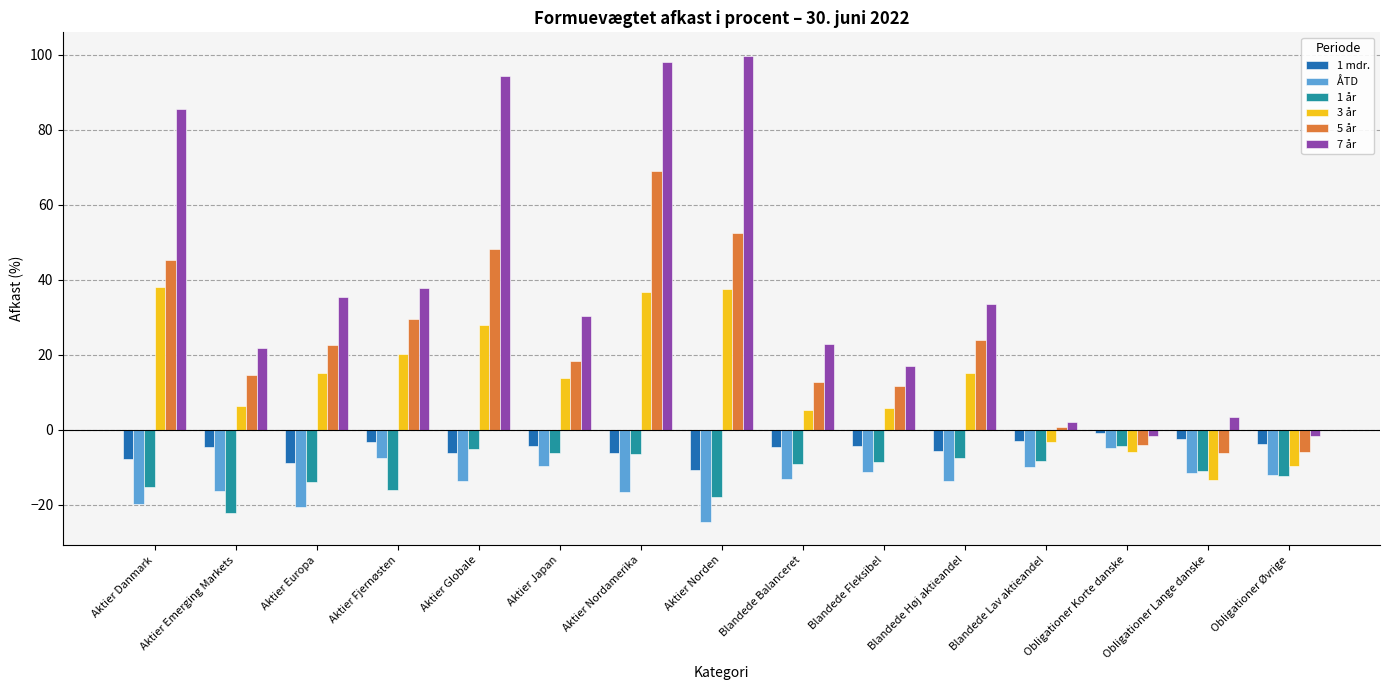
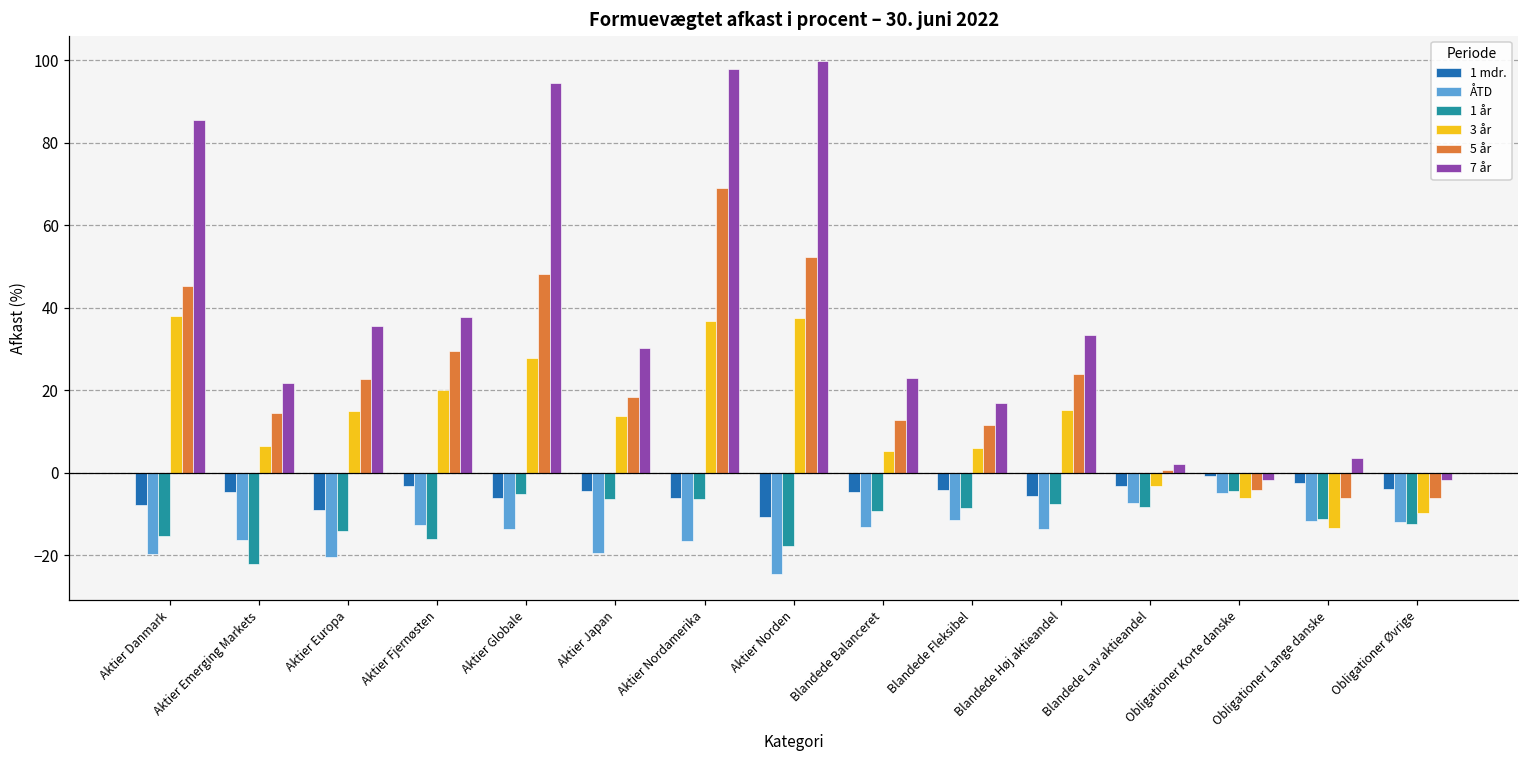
  {
    "ÅTD": {
      "Aktier Danmark": -20,
      "Aktier Emerging Markets": -16,
      "Aktier Europa": -21,
-     "Aktier Fjernøsten": -8,
+     "Aktier Fjernøsten": -13,
      "Aktier Globale": -14,
-     "Aktier Japan": -10,
+     "Aktier Japan": -19,
      "Aktier Nordamerika": -17,
      "Aktier Norden": -25,
      "Blandede Balanceret": -13,
      "Blandede Fleksibel": -11,
      "Blandede Høj aktieandel": -14,
-     "Blandede Lav aktieandel": -10,
+     "Blandede Lav aktieandel": -7,
      "Obligationer Korte danske": -5,
      "Obligationer Lange danske": -12,
      "Obligationer Øvrige": -12
    },
    "3 år": {
      "Aktier Danmark": 38,
      "Aktier Emerging Markets": 6,
      "Aktier Europa": 15,
      "Aktier Fjernøsten": 20,
      "Aktier Globale": 28,
      "Aktier Japan": 14,
      "Aktier Nordamerika": 37,
      "Aktier Norden": 38,
      "Blandede Balanceret": 5,
      "Blandede Fleksibel": 6,
      "Blandede Høj aktieandel": 15,
      "Blandede Lav aktieandel": -3,
      "Obligationer Korte danske": -6,
      "Obligationer Lange danske": -13,
      "Obligationer Øvrige": -10
    },
    "5 år": {
      "Aktier Danmark": 45,
      "Aktier Emerging Markets": 14,
      "Aktier Europa": 23,
      "Aktier Fjernøsten": 30,
      "Aktier Globale": 48,
      "Aktier Japan": 18,
      "Aktier Nordamerika": 69,
      "Aktier Norden": 52,
      "Blandede Balanceret": 13,
      "Blandede Fleksibel": 12,
      "Blandede Høj aktieandel": 24,
      "Obligationer Korte danske": -4,
      "Obligationer Lange danske": -6,
      "Obligationer Øvrige": -6
    },
    "7 år": {
      "Aktier Danmark": 85,
      "Aktier Emerging Markets": 22,
      "Aktier Europa": 35,
      "Aktier Fjernøsten": 38,
      "Aktier Globale": 94,
      "Aktier Japan": 30,
      "Aktier Nordamerika": 98,
      "Aktier Norden": 100,
      "Blandede Balanceret": 23,
      "Blandede Fleksibel": 17,
      "Blandede Høj aktieandel": 33,
      "Blandede Lav aktieandel": 2,
      "Obligationer Korte danske": -2,
      "Obligationer Lange danske": 4,
      "Obligationer Øvrige": -2
    }
  }
